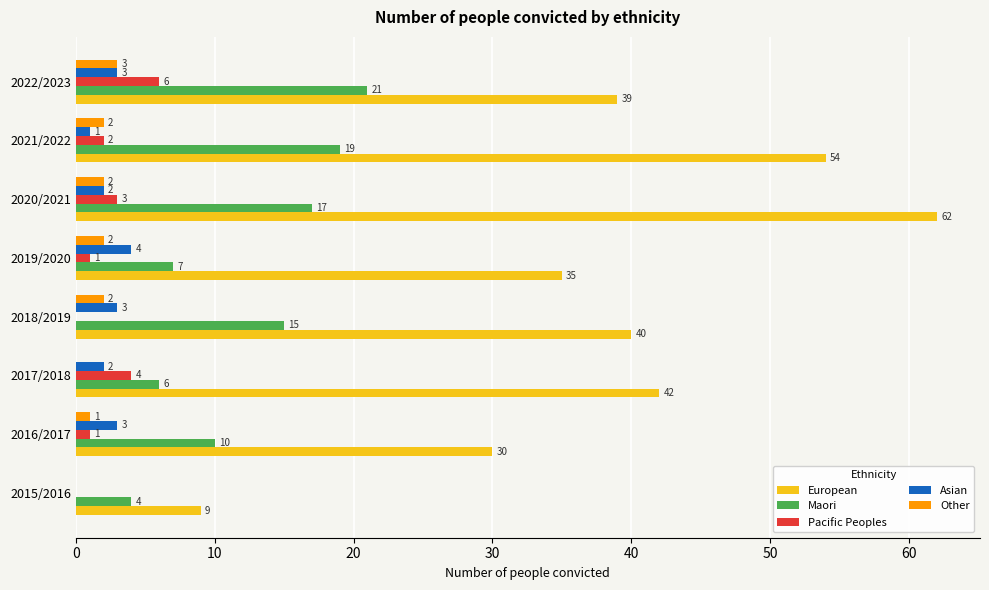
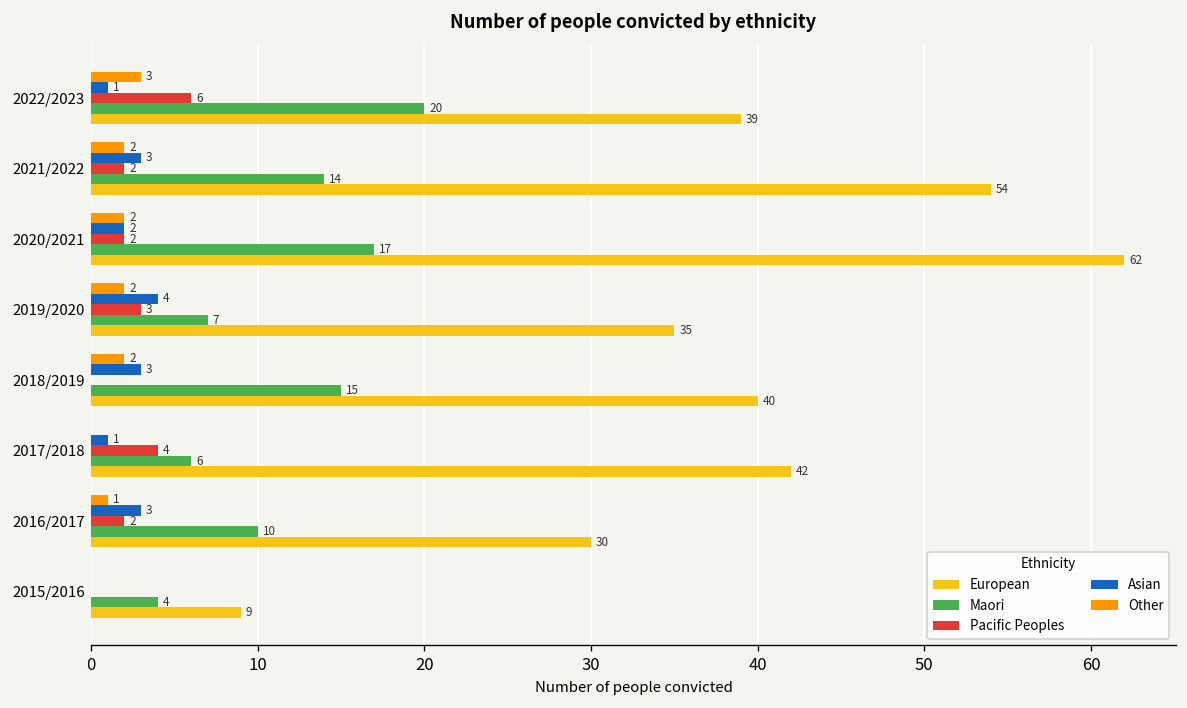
  {
    "Maori": {
-     "2022/2023": 21,
-     "2021/2022": 19,
+     "2022/2023": 20,
+     "2021/2022": 14,
      "2020/2021": 17,
      "2019/2020": 7,
      "2018/2019": 15,
      "2017/2018": 6,
      "2016/2017": 10,
      "2015/2016": 4
    },
    "Pacific Peoples": {
      "2022/2023": 6,
      "2021/2022": 2,
-     "2020/2021": 3,
-     "2019/2020": 1,
+     "2020/2021": 2,
+     "2019/2020": 3,
      "2017/2018": 4,
-     "2016/2017": 1
+     "2016/2017": 2
    },
    "Asian": {
-     "2022/2023": 3,
-     "2021/2022": 1,
+     "2022/2023": 1,
+     "2021/2022": 3,
      "2020/2021": 2,
      "2019/2020": 4,
      "2018/2019": 3,
-     "2017/2018": 2,
+     "2017/2018": 1,
      "2016/2017": 3
    }
  }
